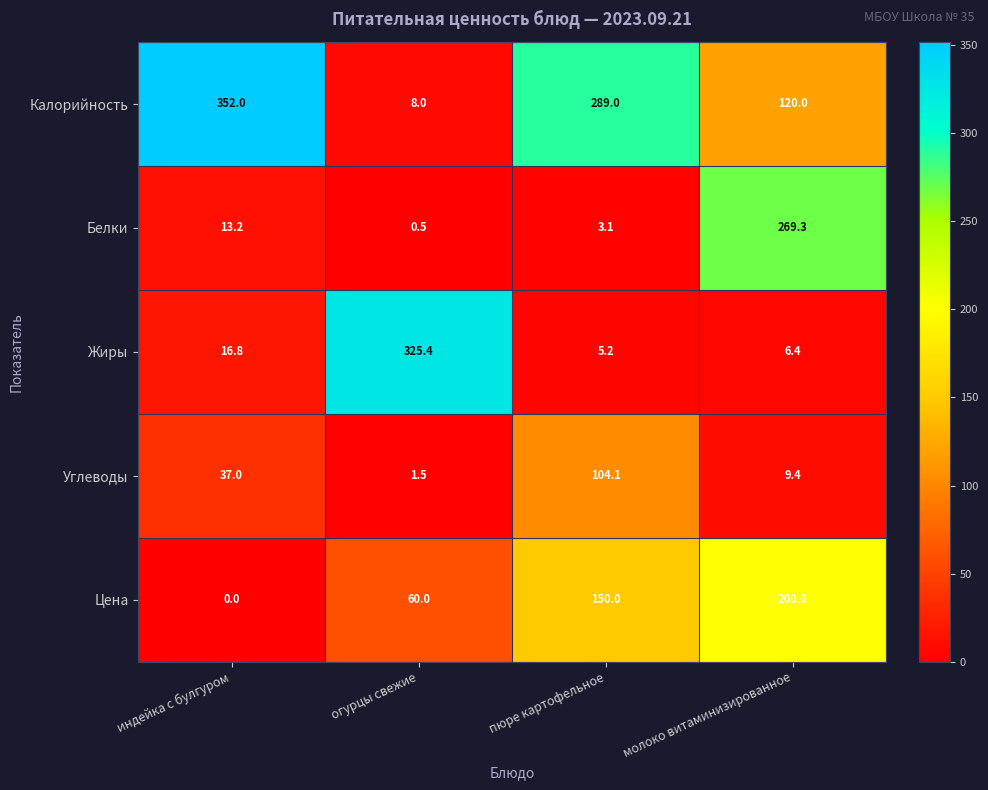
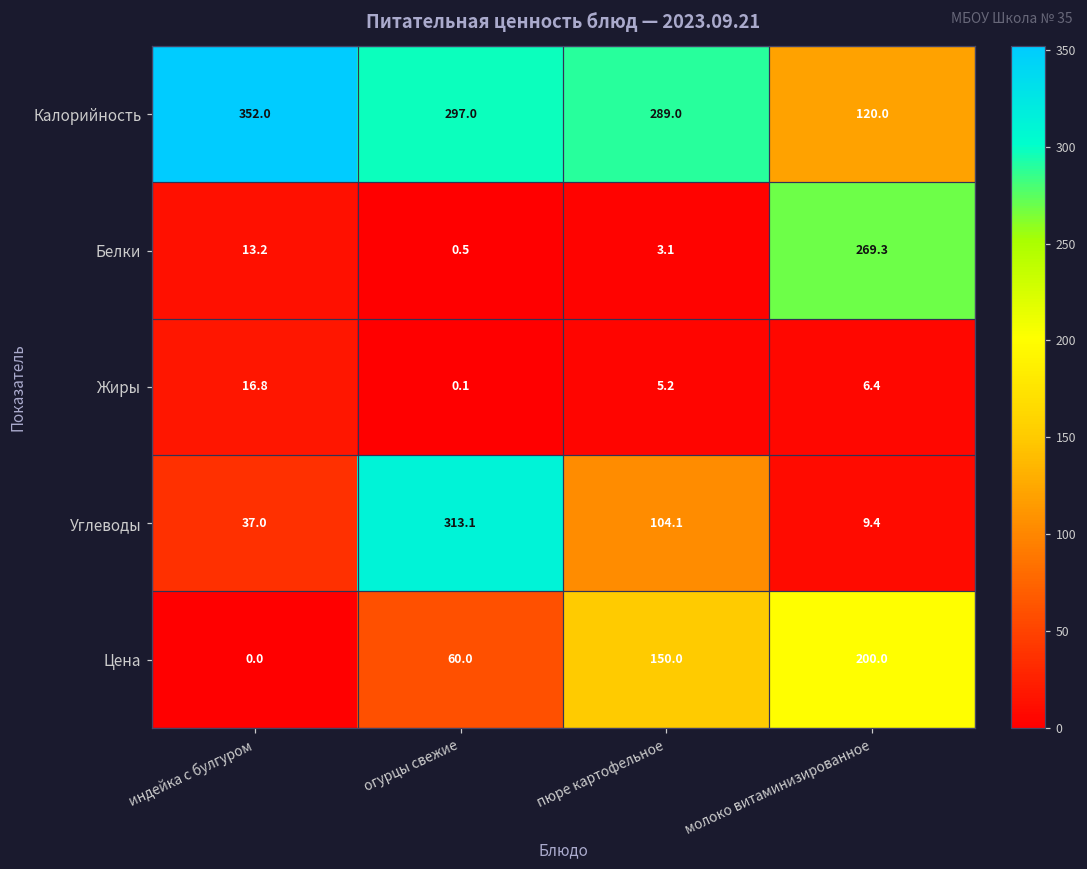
  {
    "Калорийность": {
      "индейка с булгуром": 352.0,
-     "огурцы свежие": 8.0,
+     "огурцы свежие": 297.0,
      "пюре картофельное": 289.0,
      "молоко витаминизированное": 120.0
    },
    "Белки": {
      "индейка с булгуром": 13.2,
      "огурцы свежие": 0.5,
      "пюре картофельное": 3.1,
      "молоко витаминизированное": 269.3
    },
    "Жиры": {
      "индейка с булгуром": 16.8,
-     "огурцы свежие": 325.4,
+     "огурцы свежие": 0.1,
      "пюре картофельное": 5.2,
      "молоко витаминизированное": 6.4
    },
    "Углеводы": {
      "индейка с булгуром": 37.0,
-     "огурцы свежие": 1.5,
+     "огурцы свежие": 313.1,
      "пюре картофельное": 104.1,
      "молоко витаминизированное": 9.4
    },
    "Цена": {
      "индейка с булгуром": 0.0,
      "огурцы свежие": 60.0,
      "пюре картофельное": 150.0,
      "молоко витаминизированное": 200.0
    }
  }
